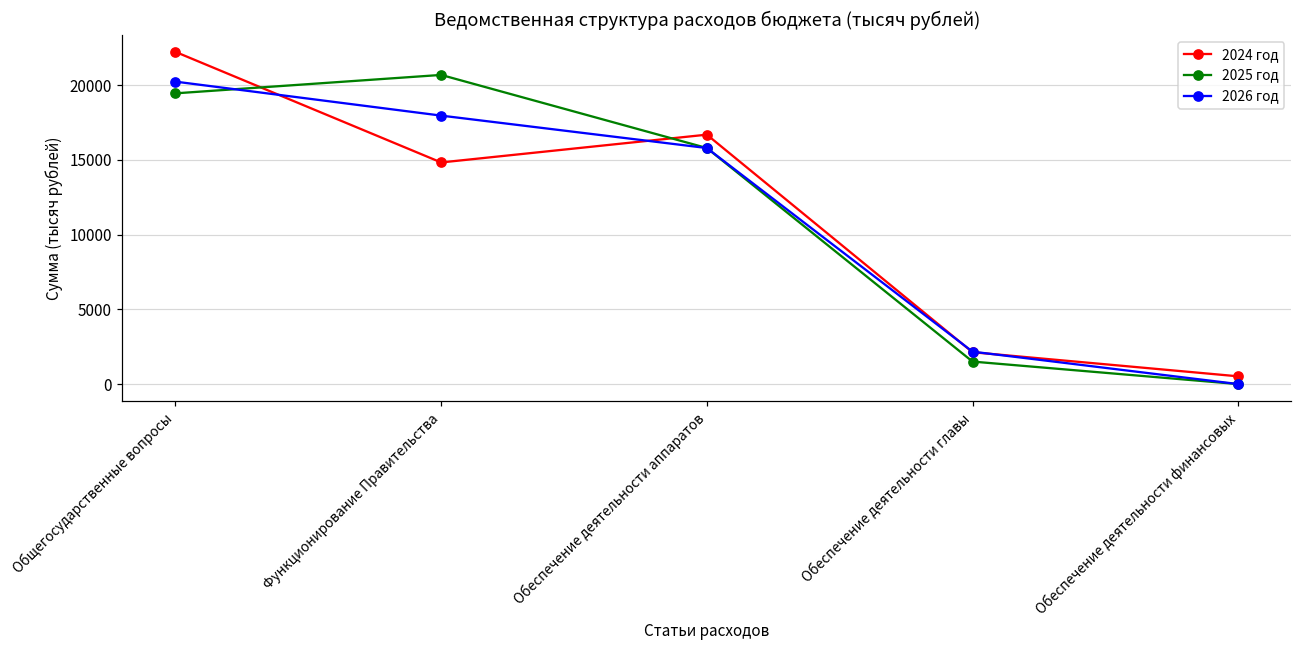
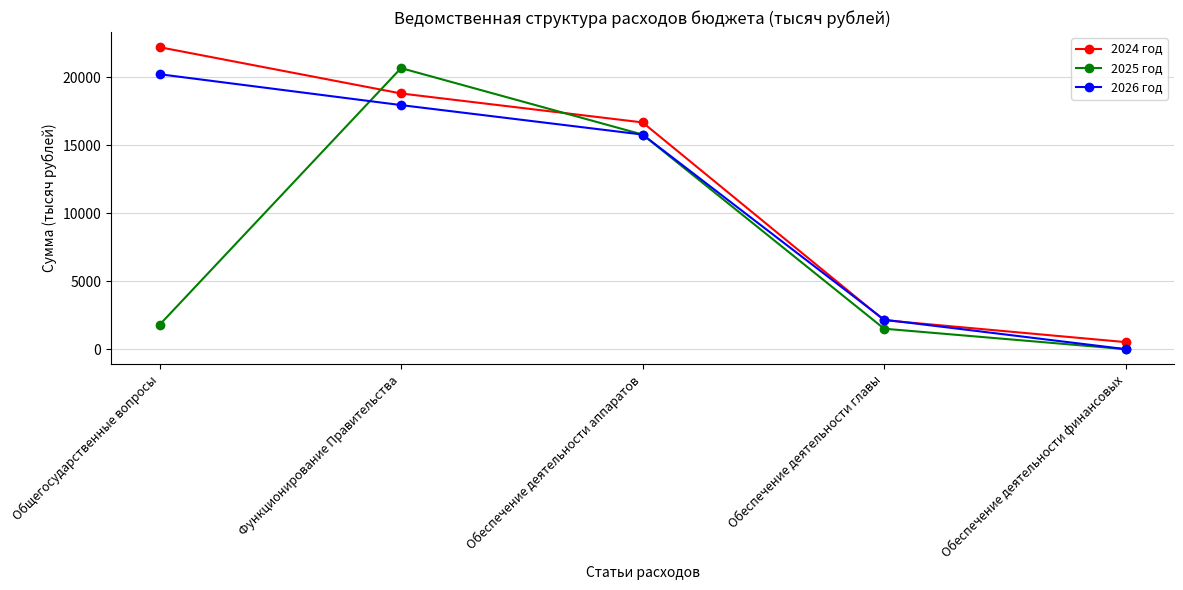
  {
    "2024 год": {
      "Общегосударственные вопросы": 22200,
-     "Функционирование Правительства": 14800,
+     "Функционирование Правительства": 18800,
      "Обеспечение деятельности аппаратов": 16700,
      "Обеспечение деятельности финансовых": 500
    },
    "2025 год": {
-     "Общегосударственные вопросы": 19400,
+     "Общегосударственные вопросы": 1800,
      "Функционирование Правительства": 20700,
      "Обеспечение деятельности главы": 1500
    },
    "2026 год": {
      "Общегосударственные вопросы": 20200,
      "Функционирование Правительства": 18000
    }
  }
